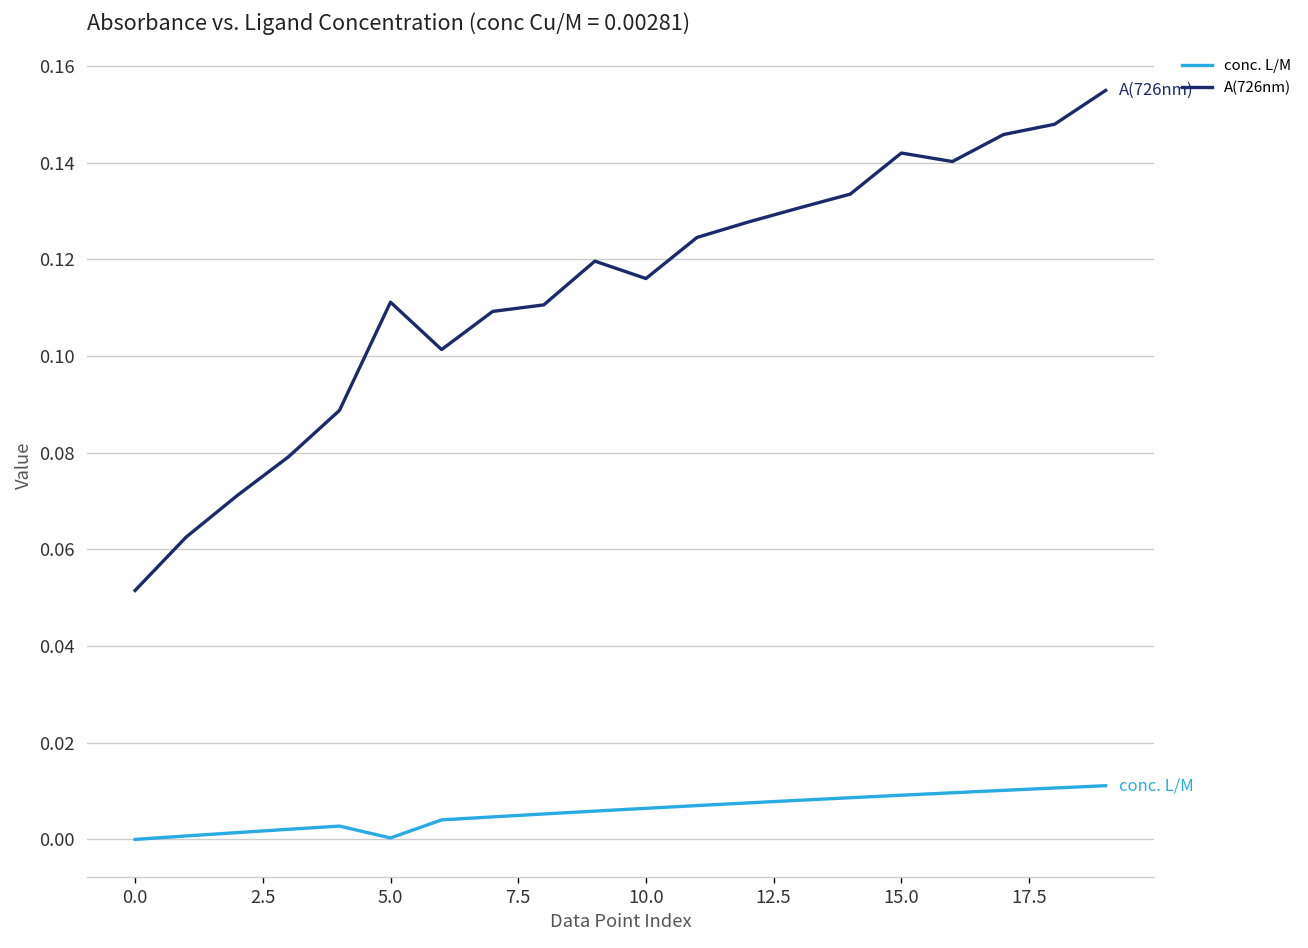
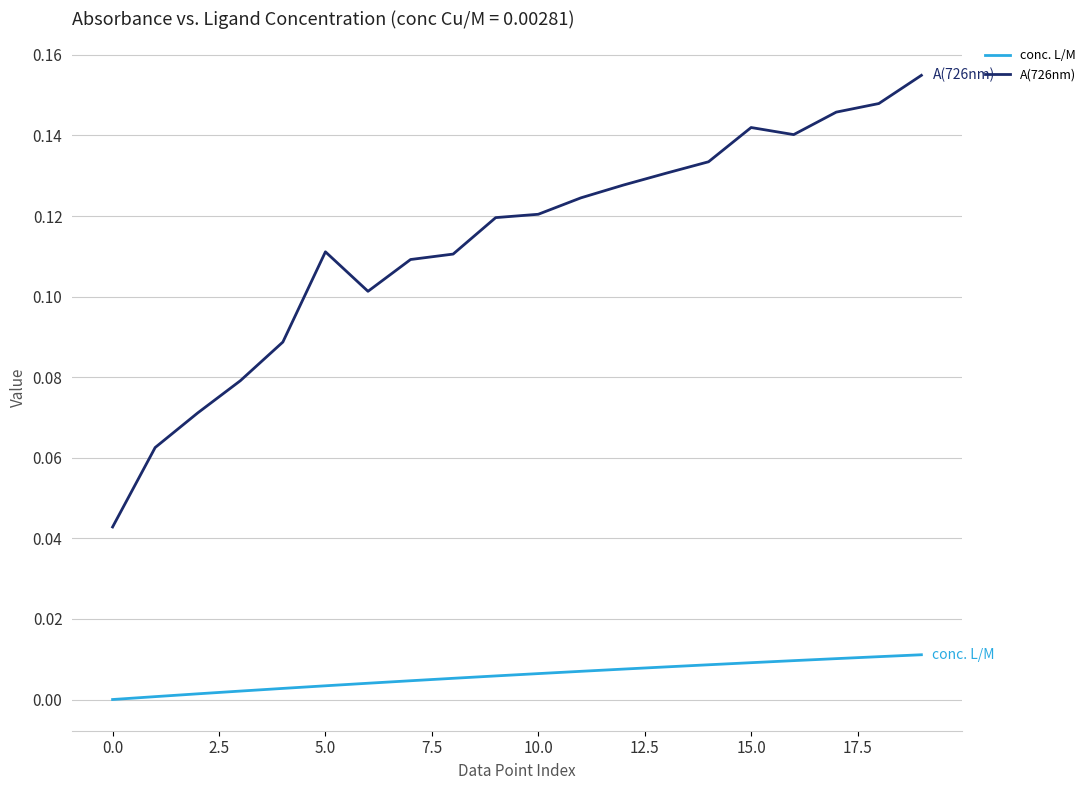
  {
    "conc. L/M": {
      "0.0": 0.000,
-     "5.0": 0.000,
+     "5.0": 0.003,
      "10.0": 0.006,
      "15.0": 0.009
    },
    "A(726nm)": {
-     "0.0": 0.051,
+     "0.0": 0.043,
      "5.0": 0.111,
-     "10.0": 0.116,
+     "10.0": 0.120,
      "15.0": 0.142
    }
  }
